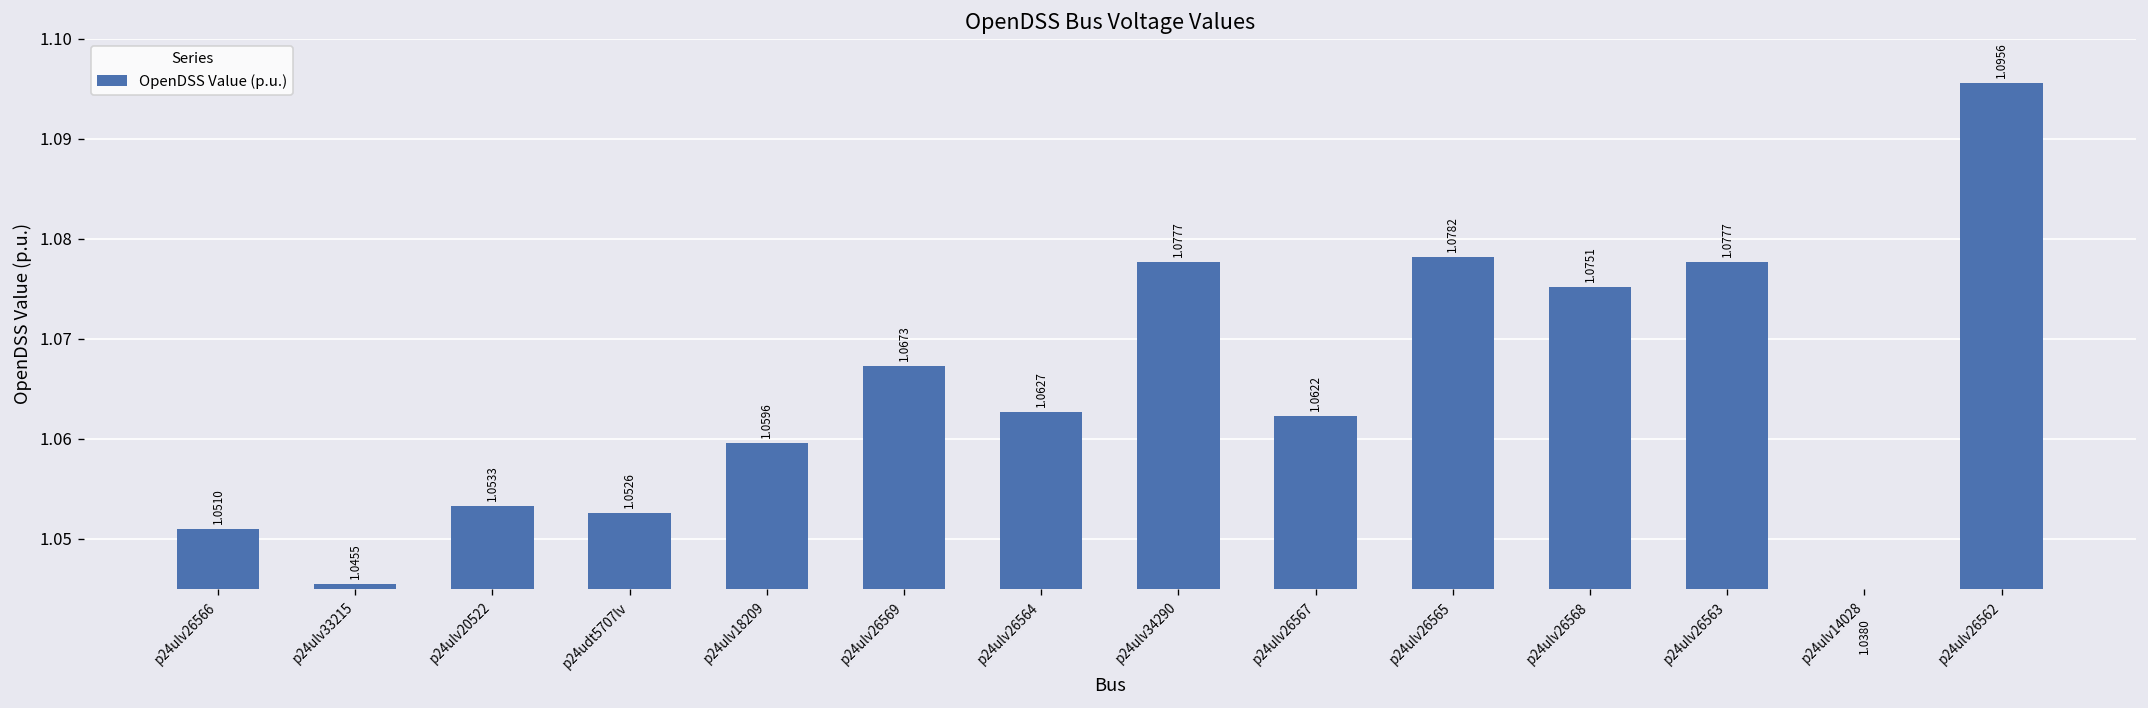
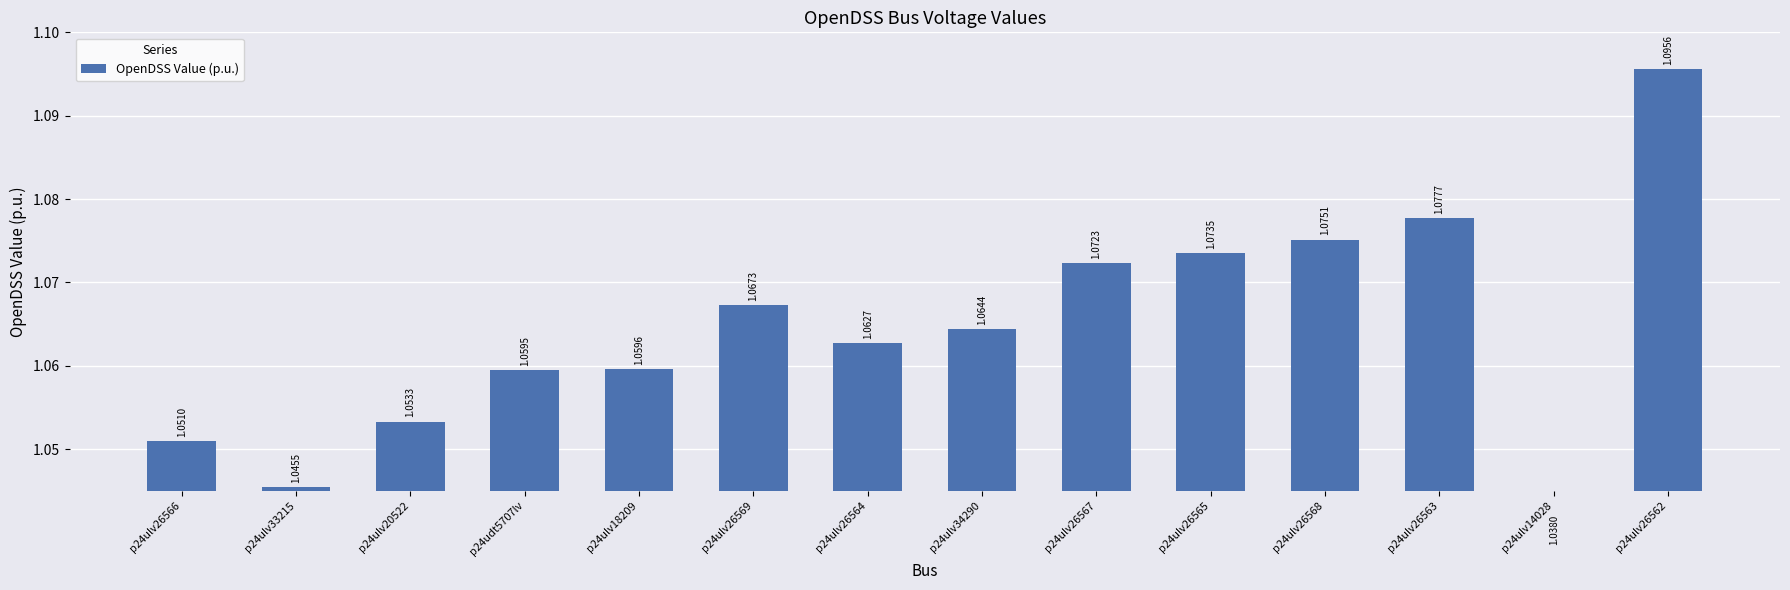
  {
    "p24ulv26566": 1.0510,
    "p24ulv33215": 1.0455,
    "p24ulv20522": 1.0533,
-   "p24udt5707lv": 1.0526,
+   "p24udt5707lv": 1.0595,
    "p24ulv18209": 1.0596,
    "p24ulv26569": 1.0673,
    "p24ulv26564": 1.0627,
-   "p24ulv34290": 1.0777,
-   "p24ulv26567": 1.0622,
-   "p24ulv26565": 1.0782,
+   "p24ulv34290": 1.0644,
+   "p24ulv26567": 1.0723,
+   "p24ulv26565": 1.0735,
    "p24ulv26568": 1.0751,
    "p24ulv26563": 1.0777,
    "p24ulv26562": 1.0956
  }
